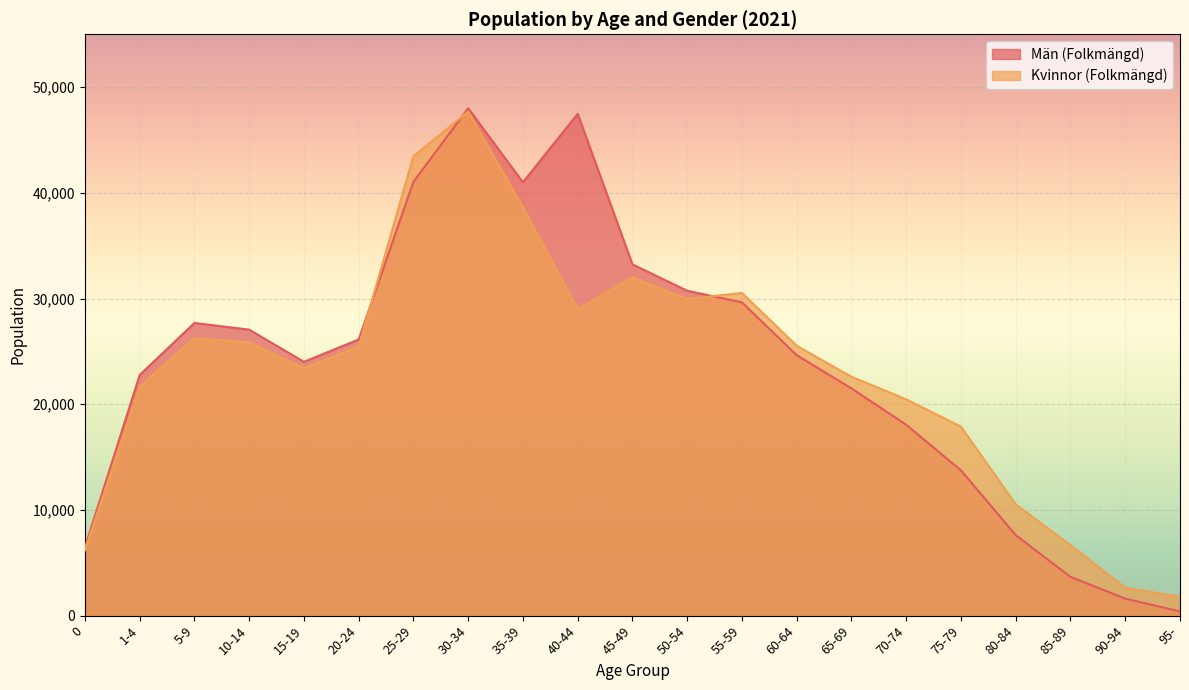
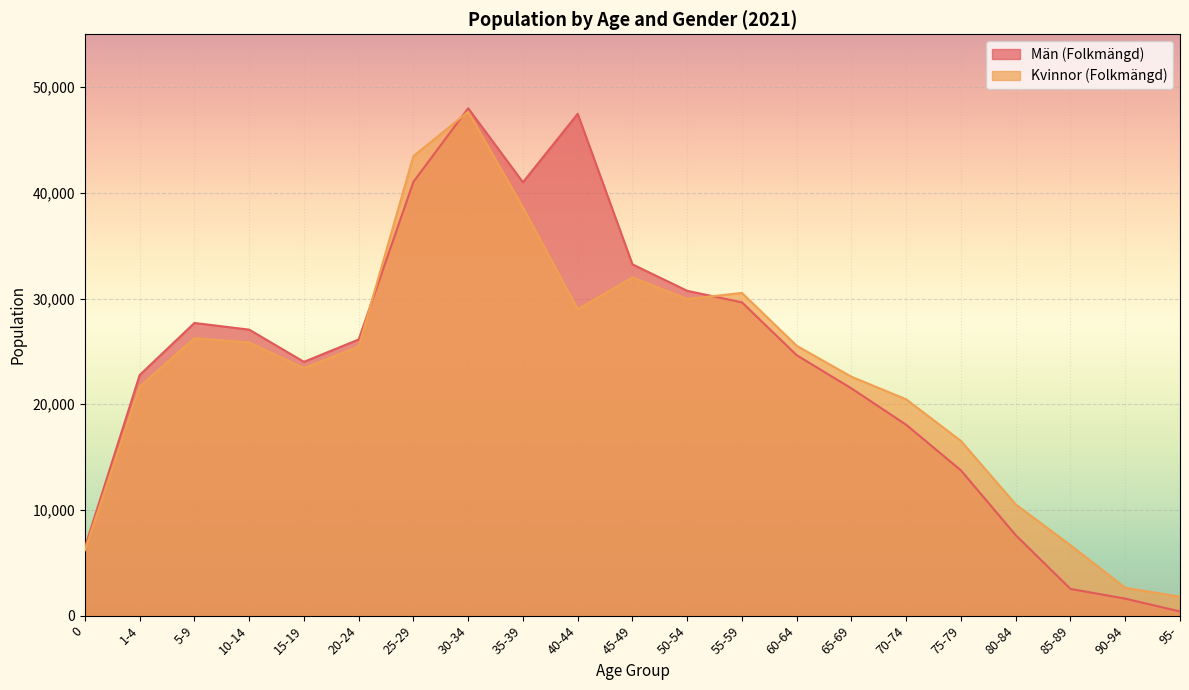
  {
    "Män (Folkmängd)": {
      "0": "6,500",
      "1-4": "22,800",
      "5-9": "27,700",
      "10-14": "27,100",
      "15-19": "24,000",
      "20-24": "26,100",
      "25-29": "41,000",
      "30-34": "48,000",
      "35-39": "41,000",
      "40-44": "47,500",
      "45-49": "33,200",
      "50-54": "30,700",
      "55-59": "29,600",
      "60-64": "24,600",
      "65-69": "21,500",
      "70-74": "18,100",
      "75-79": "13,700",
      "80-84": "7,600",
-     "85-89": "3,700",
+     "85-89": "2,500",
      "90-94": "1,600",
      "95-": "400"
    },
    "Kvinnor (Folkmängd)": {
      "0": "6,200",
      "1-4": "21,700",
      "5-9": "26,300",
      "10-14": "25,800",
      "15-19": "23,400",
      "20-24": "25,500",
      "25-29": "43,500",
      "30-34": "47,700",
      "35-39": "38,600",
      "40-44": "29,000",
      "45-49": "32,000",
      "50-54": "30,000",
      "55-59": "30,500",
      "60-64": "25,500",
      "65-69": "22,600",
      "70-74": "20,500",
-     "75-79": "17,900",
+     "75-79": "16,500",
      "80-84": "10,500",
      "85-89": "6,700",
      "90-94": "2,600",
      "95-": "1,800"
    }
  }
